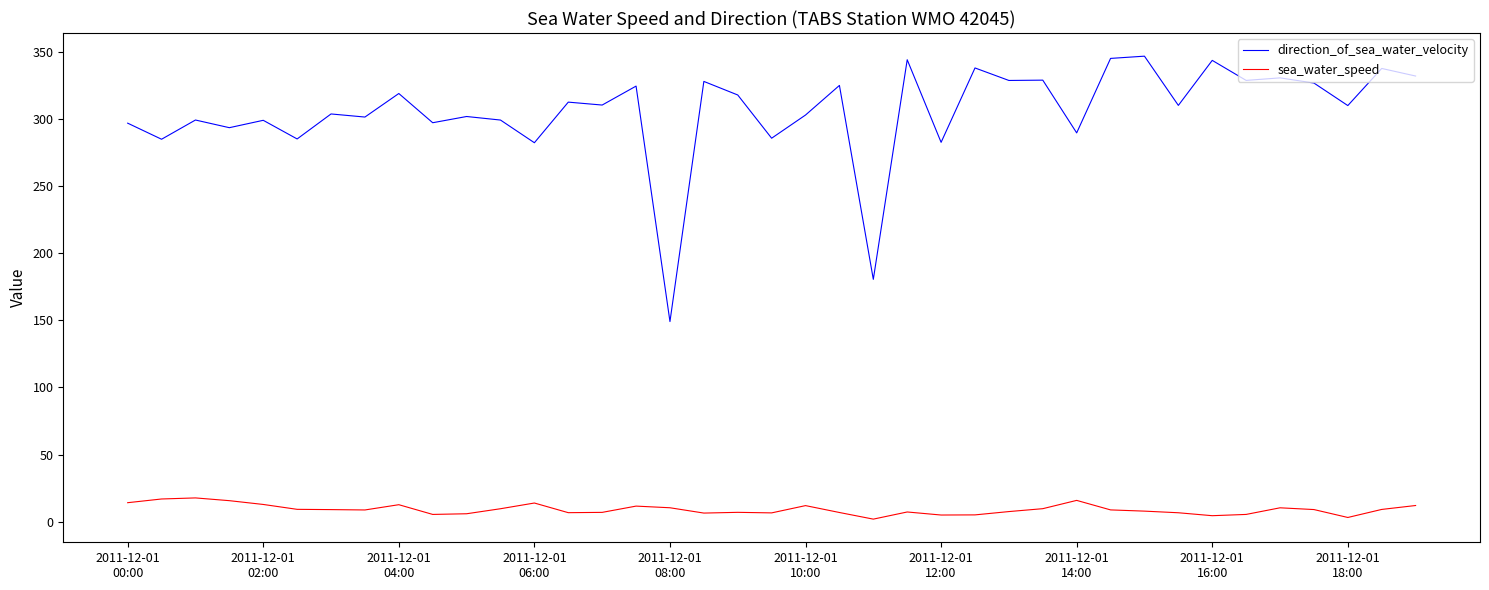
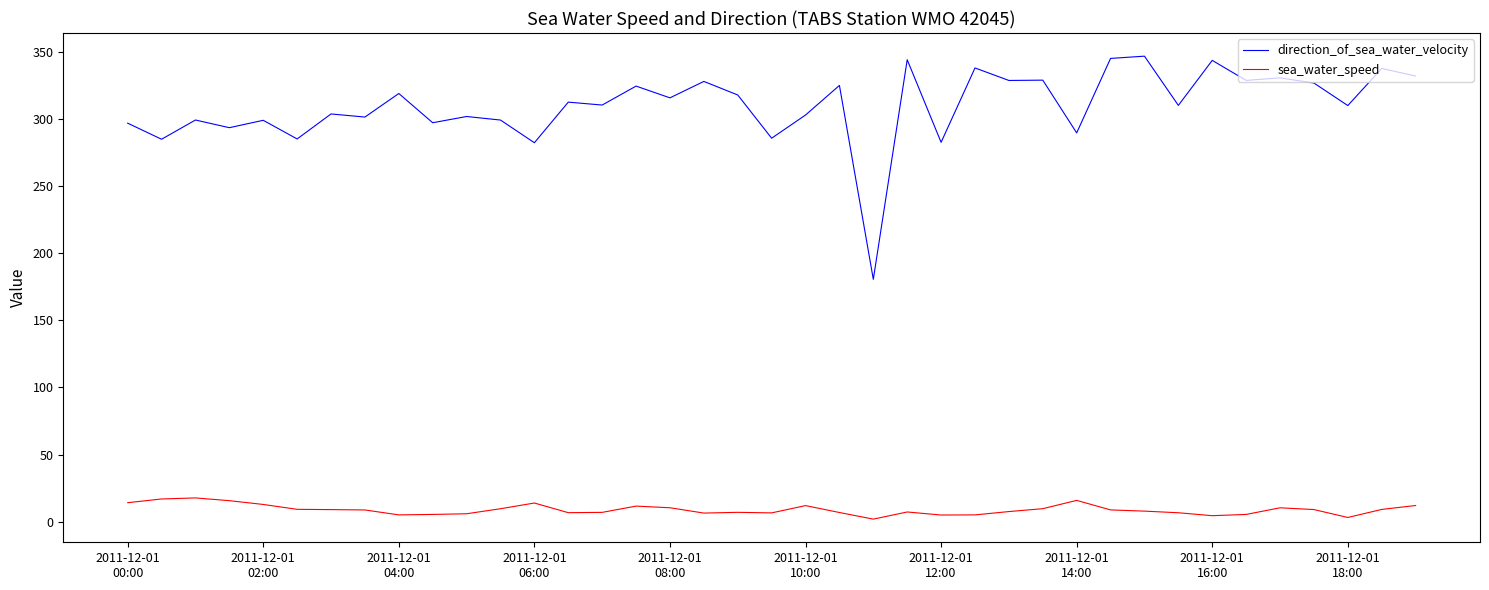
  {
    "direction_of_sea_water_velocity": {
      "2011-12-01 00:00": 297,
      "2011-12-01 02:00": 299,
      "2011-12-01 04:00": 319,
      "2011-12-01 06:00": 283,
-     "2011-12-01 08:00": 149,
+     "2011-12-01 08:00": 316,
      "2011-12-01 10:00": 303,
      "2011-12-01 12:00": 283,
      "2011-12-01 14:00": 290,
      "2011-12-01 16:00": 344,
      "2011-12-01 18:00": 310
    },
    "sea_water_speed": {
      "2011-12-01 00:00": 14,
      "2011-12-01 02:00": 13,
-     "2011-12-01 04:00": 13,
+     "2011-12-01 04:00": 5,
      "2011-12-01 06:00": 14,
      "2011-12-01 08:00": 10,
      "2011-12-01 10:00": 12,
      "2011-12-01 12:00": 5,
      "2011-12-01 14:00": 16,
      "2011-12-01 16:00": 4,
      "2011-12-01 18:00": 3
    }
  }
